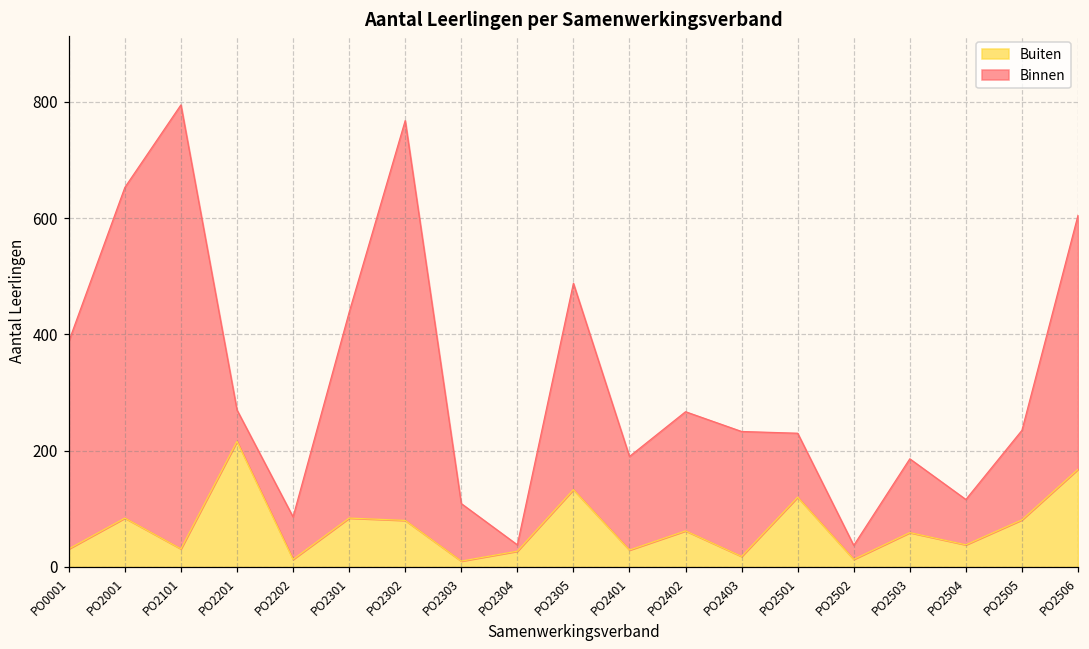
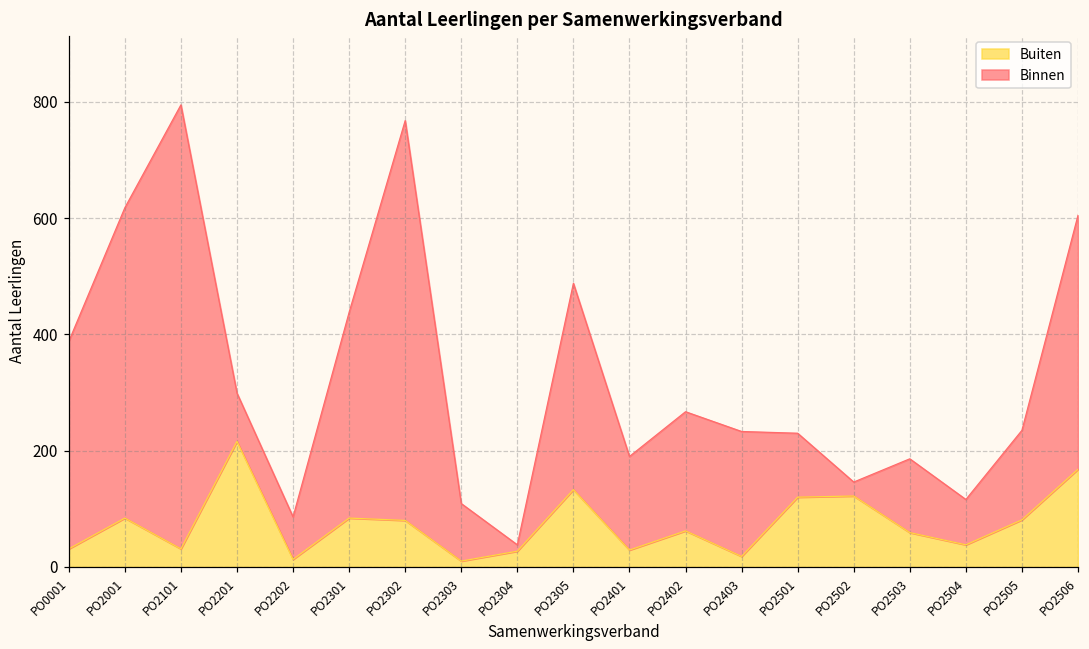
  {
    "Buiten": {
      "PO0001": 30,
      "PO2001": 80,
      "PO2101": 30,
      "PO2201": 220,
      "PO2202": 10,
      "PO2301": 80,
      "PO2302": 80,
      "PO2303": 10,
      "PO2304": 30,
      "PO2305": 130,
      "PO2401": 30,
      "PO2402": 60,
      "PO2403": 20,
      "PO2501": 120,
-     "PO2502": 10,
+     "PO2502": 120,
      "PO2503": 60,
      "PO2504": 40,
      "PO2505": 80,
      "PO2506": 170
    },
    "Binnen": {
      "PO0001": 360,
-     "PO2001": 570,
+     "PO2001": 530,
      "PO2101": 760,
-     "PO2201": 50,
+     "PO2201": 80,
      "PO2202": 70,
      "PO2301": 350,
      "PO2302": 690,
      "PO2303": 100,
      "PO2304": 10,
      "PO2305": 360,
      "PO2401": 160,
      "PO2402": 210,
      "PO2403": 220,
      "PO2501": 110,
      "PO2502": 20,
      "PO2503": 130,
      "PO2504": 80,
      "PO2505": 150,
      "PO2506": 440
    }
  }
